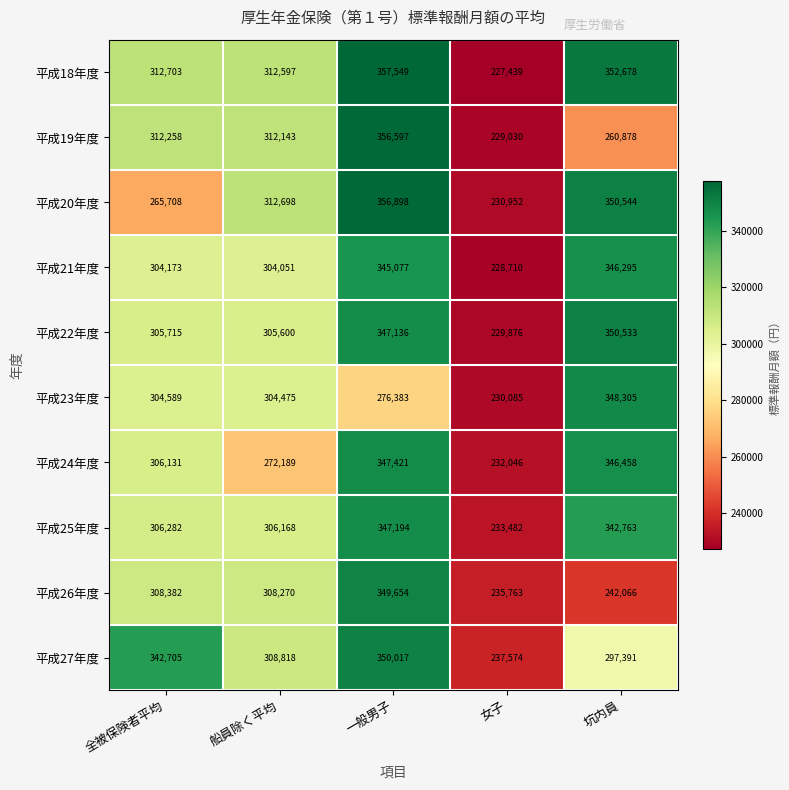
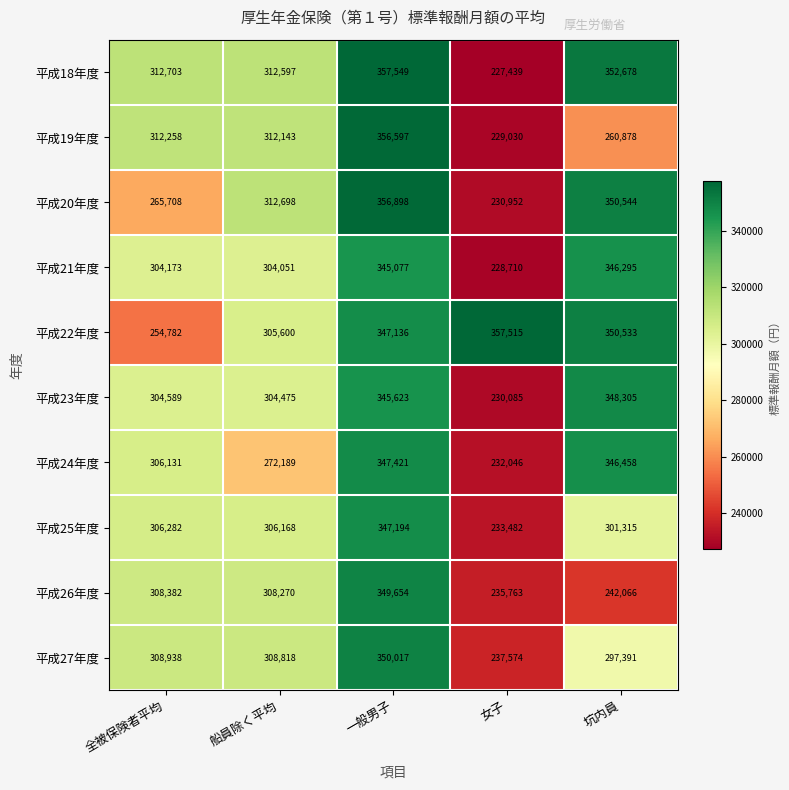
  {
    "平成18年度": {
      "全被保険者平均": "312,703",
      "船員除く平均": "312,597",
      "一般男子": "357,549",
      "女子": "227,439",
      "坑内員": "352,678"
    },
    "平成19年度": {
      "全被保険者平均": "312,258",
      "船員除く平均": "312,143",
      "一般男子": "356,597",
      "女子": "229,030",
      "坑内員": "260,878"
    },
    "平成20年度": {
      "全被保険者平均": "265,708",
      "船員除く平均": "312,698",
      "一般男子": "356,898",
      "女子": "230,952",
      "坑内員": "350,544"
    },
    "平成21年度": {
      "全被保険者平均": "304,173",
      "船員除く平均": "304,051",
      "一般男子": "345,077",
      "女子": "228,710",
      "坑内員": "346,295"
    },
    "平成22年度": {
-     "全被保険者平均": "305,715",
+     "全被保険者平均": "254,782",
      "船員除く平均": "305,600",
      "一般男子": "347,136",
-     "女子": "229,876",
+     "女子": "357,515",
      "坑内員": "350,533"
    },
    "平成23年度": {
      "全被保険者平均": "304,589",
      "船員除く平均": "304,475",
-     "一般男子": "276,383",
+     "一般男子": "345,623",
      "女子": "230,085",
      "坑内員": "348,305"
    },
    "平成24年度": {
      "全被保険者平均": "306,131",
      "船員除く平均": "272,189",
      "一般男子": "347,421",
      "女子": "232,046",
      "坑内員": "346,458"
    },
    "平成25年度": {
      "全被保険者平均": "306,282",
      "船員除く平均": "306,168",
      "一般男子": "347,194",
      "女子": "233,482",
-     "坑内員": "342,763"
+     "坑内員": "301,315"
    },
    "平成26年度": {
      "全被保険者平均": "308,382",
      "船員除く平均": "308,270",
      "一般男子": "349,654",
      "女子": "235,763",
      "坑内員": "242,066"
    },
    "平成27年度": {
-     "全被保険者平均": "342,705",
+     "全被保険者平均": "308,938",
      "船員除く平均": "308,818",
      "一般男子": "350,017",
      "女子": "237,574",
      "坑内員": "297,391"
    }
  }
